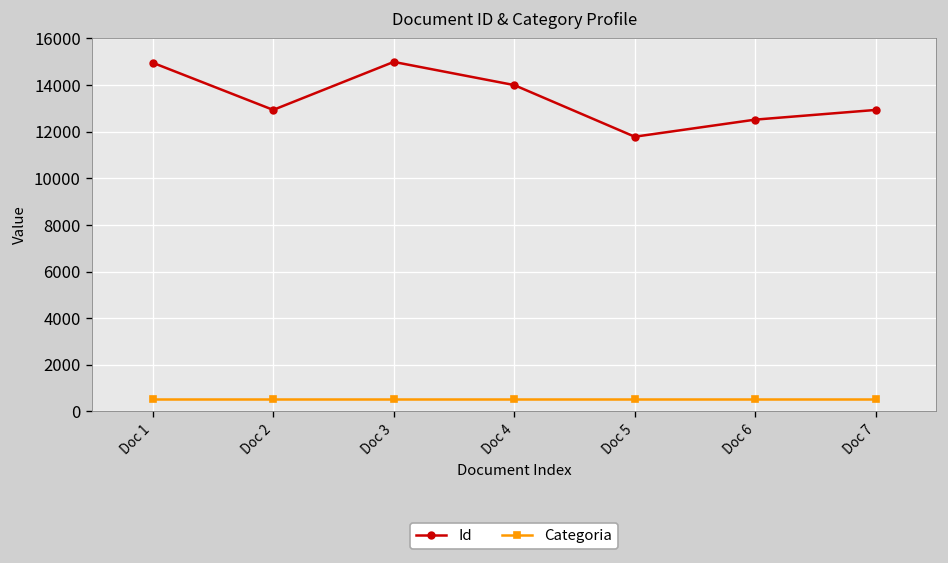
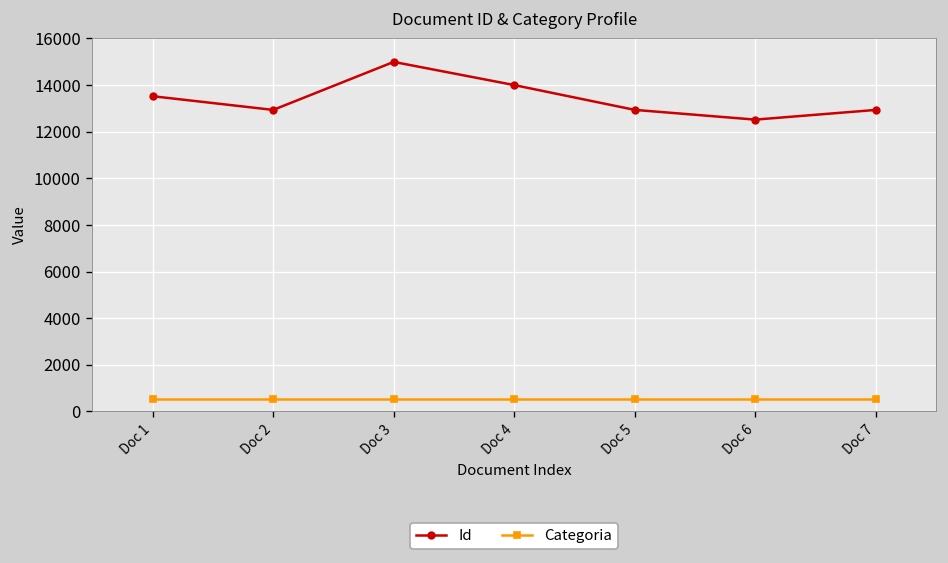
  {
    "Id": {
-     "Doc 1": 15000,
+     "Doc 1": 13500,
      "Doc 2": 12900,
      "Doc 3": 15000,
      "Doc 4": 14000,
-     "Doc 5": 11800,
+     "Doc 5": 12900,
      "Doc 6": 12500,
      "Doc 7": 12900
    },
    "Categoria": {
      "Doc 1": 600,
      "Doc 2": 600,
      "Doc 3": 600,
      "Doc 4": 600,
      "Doc 5": 600,
      "Doc 6": 600,
      "Doc 7": 600
    }
  }
